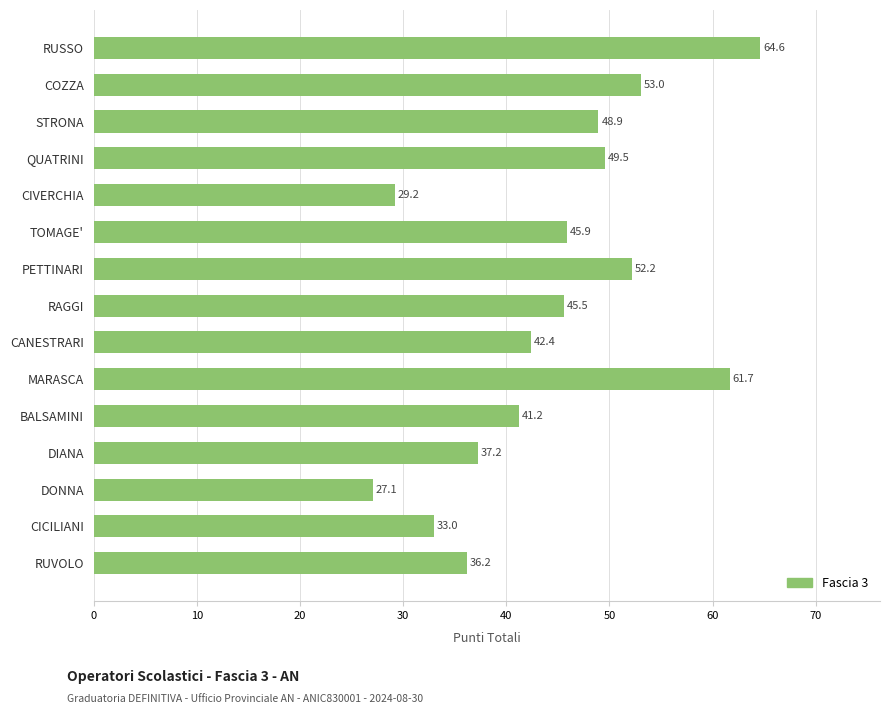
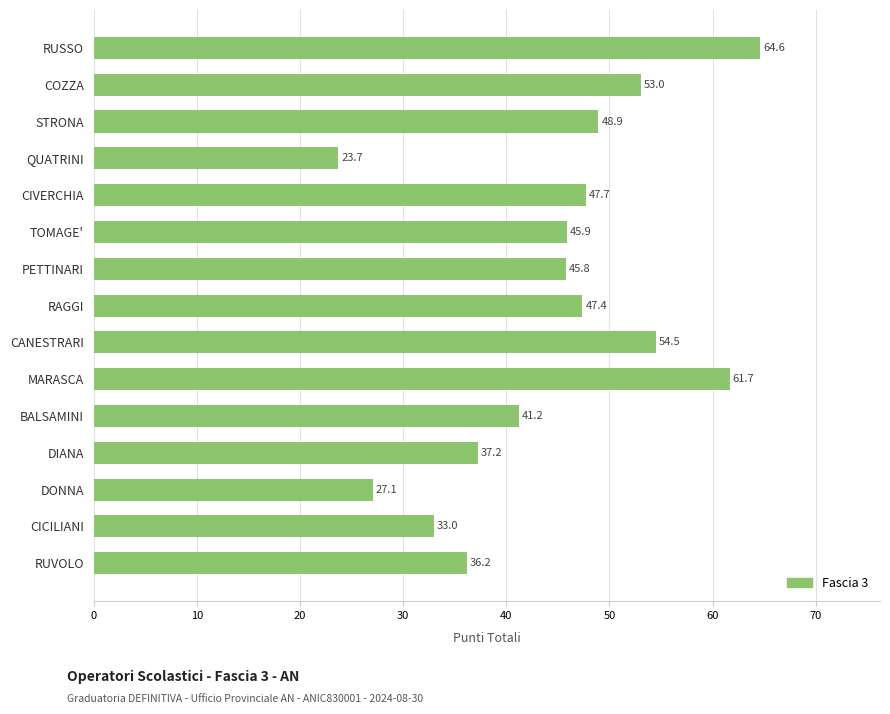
  {
    "RUSSO": 64.6,
    "COZZA": 53.0,
    "STRONA": 48.9,
-   "QUATRINI": 49.5,
-   "CIVERCHIA": 29.2,
+   "QUATRINI": 23.7,
+   "CIVERCHIA": 47.7,
    "TOMAGE'": 45.9,
-   "PETTINARI": 52.2,
-   "RAGGI": 45.5,
-   "CANESTRARI": 42.4,
+   "PETTINARI": 45.8,
+   "RAGGI": 47.4,
+   "CANESTRARI": 54.5,
    "MARASCA": 61.7,
    "BALSAMINI": 41.2,
    "DIANA": 37.2,
    "DONNA": 27.1,
    "CICILIANI": 33.0,
    "RUVOLO": 36.2
  }
